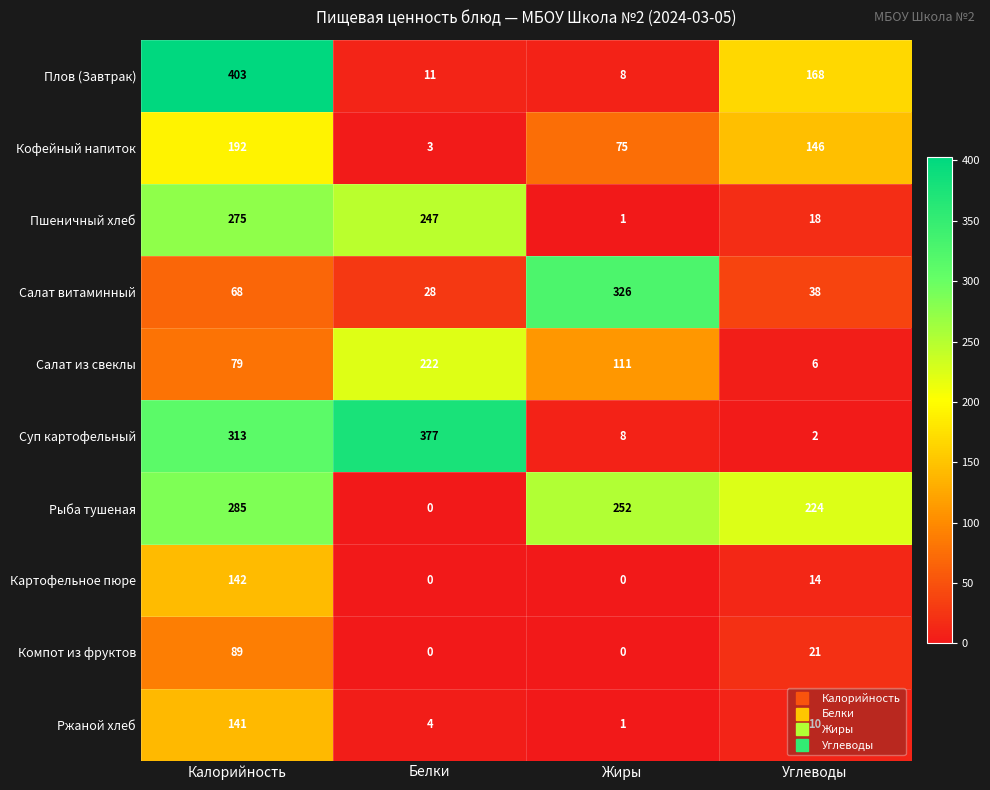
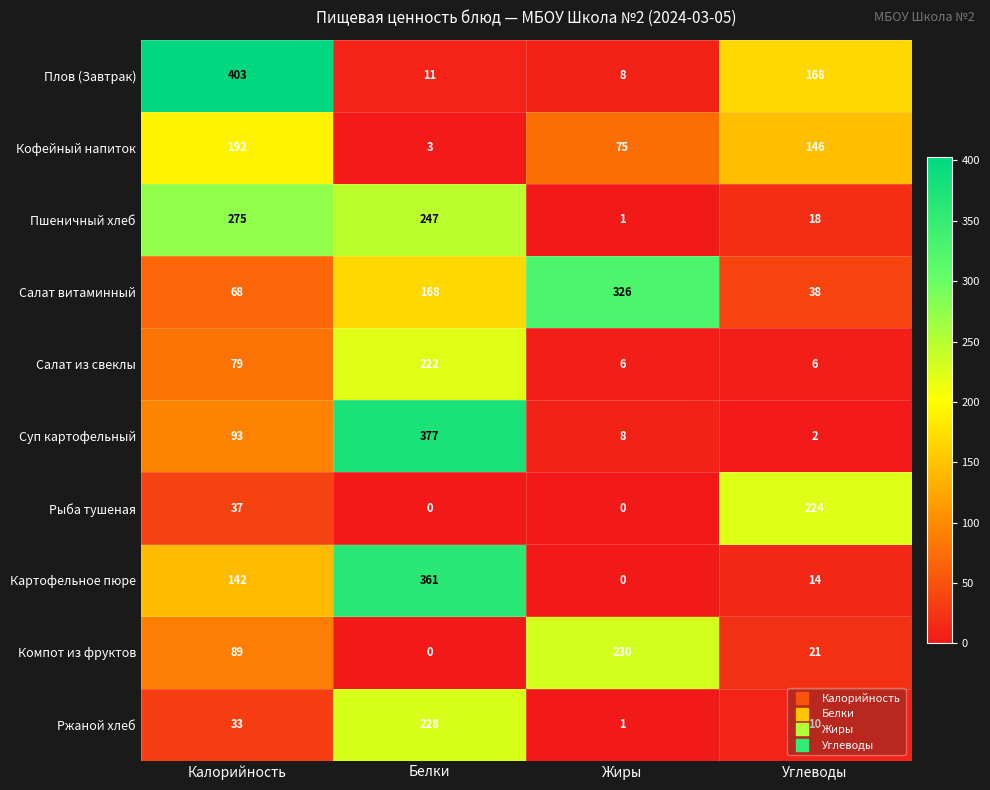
  {
    "Плов (Завтрак)": {
      "Калорийность": 403,
      "Белки": 11,
      "Жиры": 8,
      "Углеводы": 168
    },
    "Кофейный напиток": {
      "Калорийность": 192,
      "Белки": 3,
      "Жиры": 75,
      "Углеводы": 146
    },
    "Пшеничный хлеб": {
      "Калорийность": 275,
      "Белки": 247,
      "Жиры": 1,
      "Углеводы": 18
    },
    "Салат витаминный": {
      "Калорийность": 68,
-     "Белки": 28,
+     "Белки": 168,
      "Жиры": 326,
      "Углеводы": 38
    },
    "Салат из свеклы": {
      "Калорийность": 79,
      "Белки": 222,
-     "Жиры": 111,
+     "Жиры": 6,
      "Углеводы": 6
    },
    "Суп картофельный": {
-     "Калорийность": 313,
+     "Калорийность": 93,
      "Белки": 377,
      "Жиры": 8,
      "Углеводы": 2
    },
    "Рыба тушеная": {
-     "Калорийность": 285,
+     "Калорийность": 37,
      "Белки": 0,
-     "Жиры": 252,
+     "Жиры": 0,
      "Углеводы": 224
    },
    "Картофельное пюре": {
      "Калорийность": 142,
-     "Белки": 0,
+     "Белки": 361,
      "Жиры": 0,
      "Углеводы": 14
    },
    "Компот из фруктов": {
      "Калорийность": 89,
      "Белки": 0,
-     "Жиры": 0,
+     "Жиры": 230,
      "Углеводы": 21
    },
    "Ржаной хлеб": {
-     "Калорийность": 141,
-     "Белки": 4,
+     "Калорийность": 33,
+     "Белки": 228,
      "Жиры": 1
    }
  }
